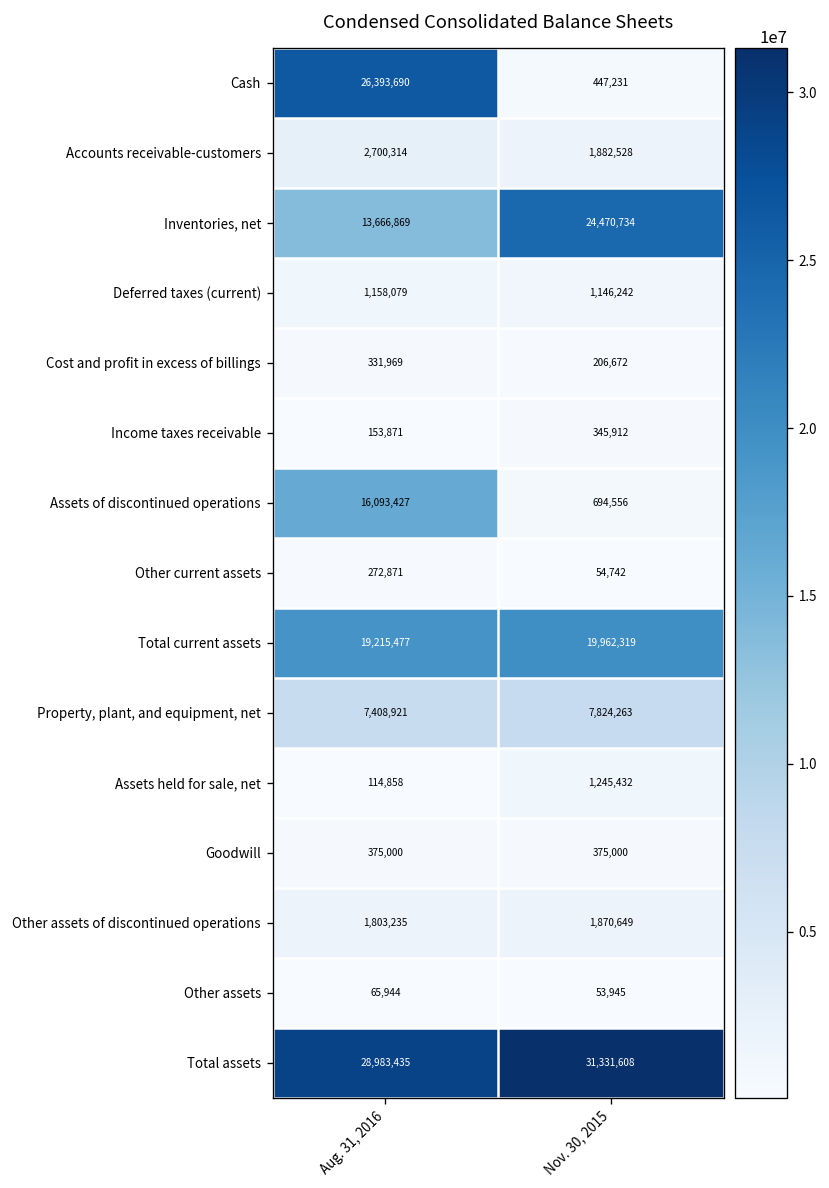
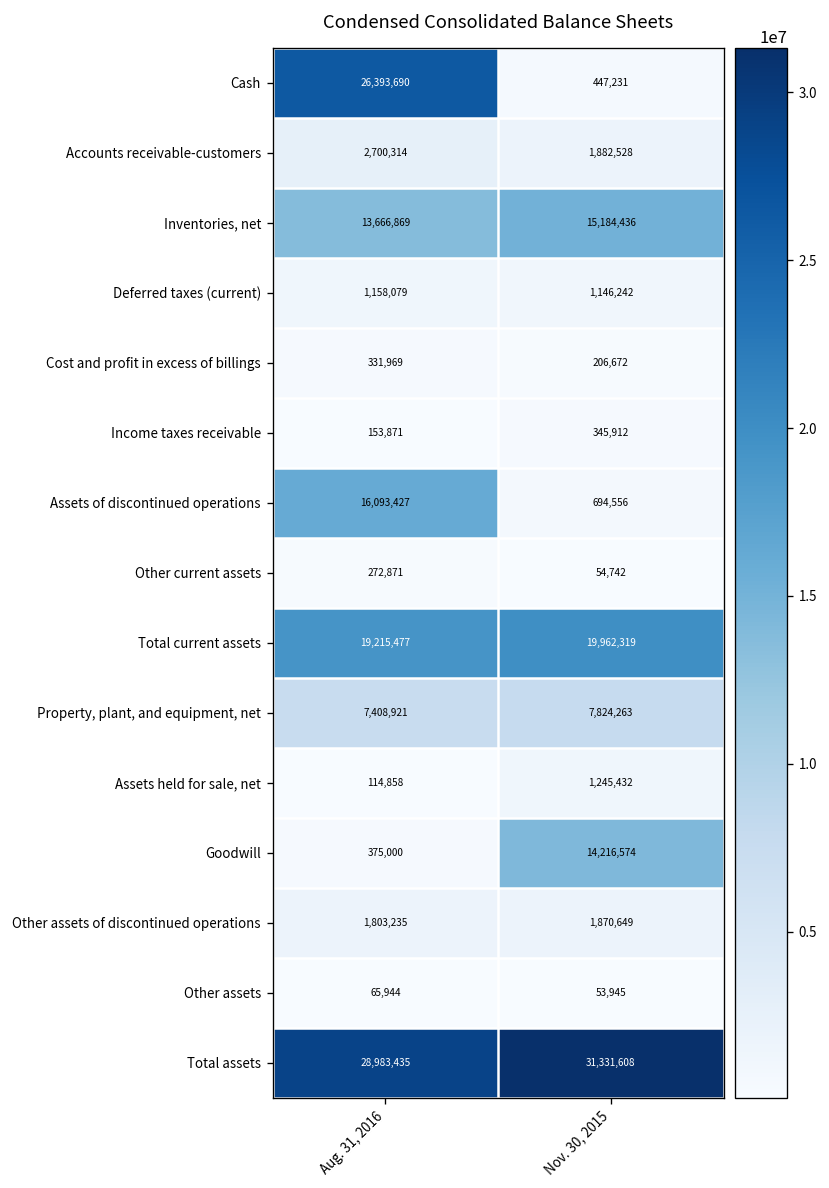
  {
    "Cash": {
      "Aug. 31, 2016": "26,393,690",
      "Nov. 30, 2015": "447,231"
    },
    "Accounts receivable-customers": {
      "Aug. 31, 2016": "2,700,314",
      "Nov. 30, 2015": "1,882,528"
    },
    "Inventories, net": {
      "Aug. 31, 2016": "13,666,869",
-     "Nov. 30, 2015": "24,470,734"
+     "Nov. 30, 2015": "15,184,436"
    },
    "Deferred taxes (current)": {
      "Aug. 31, 2016": "1,158,079",
      "Nov. 30, 2015": "1,146,242"
    },
    "Cost and profit in excess of billings": {
      "Aug. 31, 2016": "331,969",
      "Nov. 30, 2015": "206,672"
    },
    "Income taxes receivable": {
      "Aug. 31, 2016": "153,871",
      "Nov. 30, 2015": "345,912"
    },
    "Assets of discontinued operations": {
      "Aug. 31, 2016": "16,093,427",
      "Nov. 30, 2015": "694,556"
    },
    "Other current assets": {
      "Aug. 31, 2016": "272,871",
      "Nov. 30, 2015": "54,742"
    },
    "Total current assets": {
      "Aug. 31, 2016": "19,215,477",
      "Nov. 30, 2015": "19,962,319"
    },
    "Property, plant, and equipment, net": {
      "Aug. 31, 2016": "7,408,921",
      "Nov. 30, 2015": "7,824,263"
    },
    "Assets held for sale, net": {
      "Aug. 31, 2016": "114,858",
      "Nov. 30, 2015": "1,245,432"
    },
    "Goodwill": {
      "Aug. 31, 2016": "375,000",
-     "Nov. 30, 2015": "375,000"
+     "Nov. 30, 2015": "14,216,574"
    },
    "Other assets of discontinued operations": {
      "Aug. 31, 2016": "1,803,235",
      "Nov. 30, 2015": "1,870,649"
    },
    "Other assets": {
      "Aug. 31, 2016": "65,944",
      "Nov. 30, 2015": "53,945"
    },
    "Total assets": {
      "Aug. 31, 2016": "28,983,435",
      "Nov. 30, 2015": "31,331,608"
    }
  }
